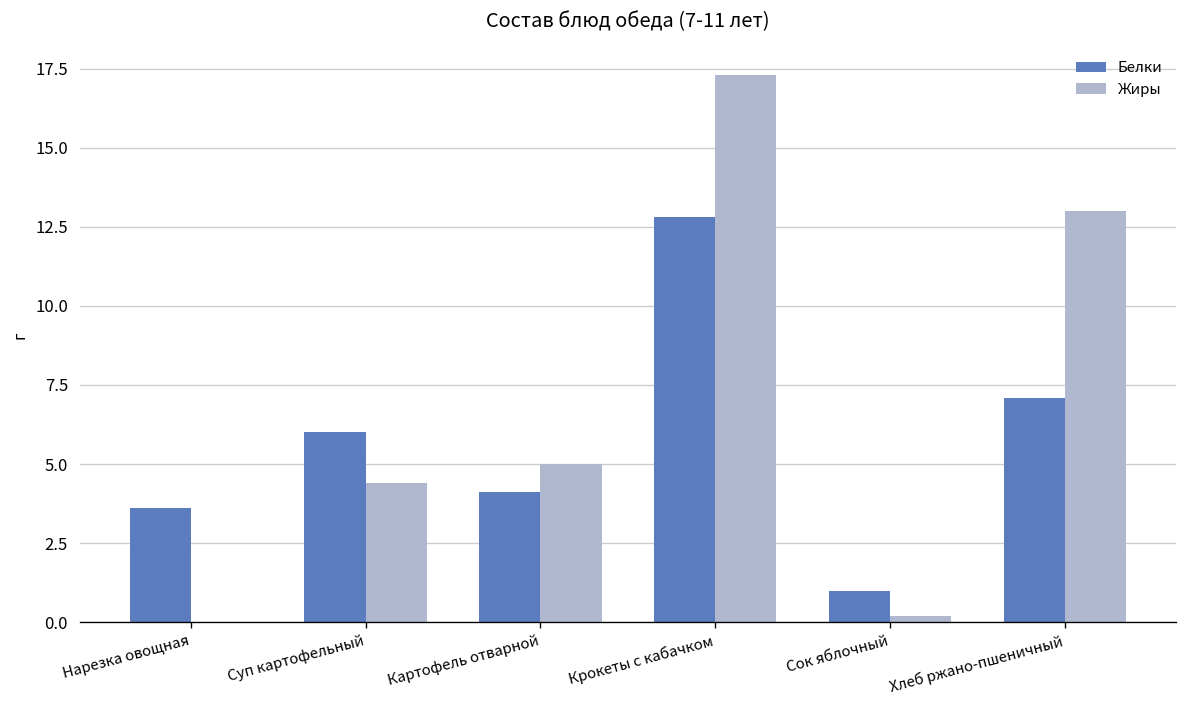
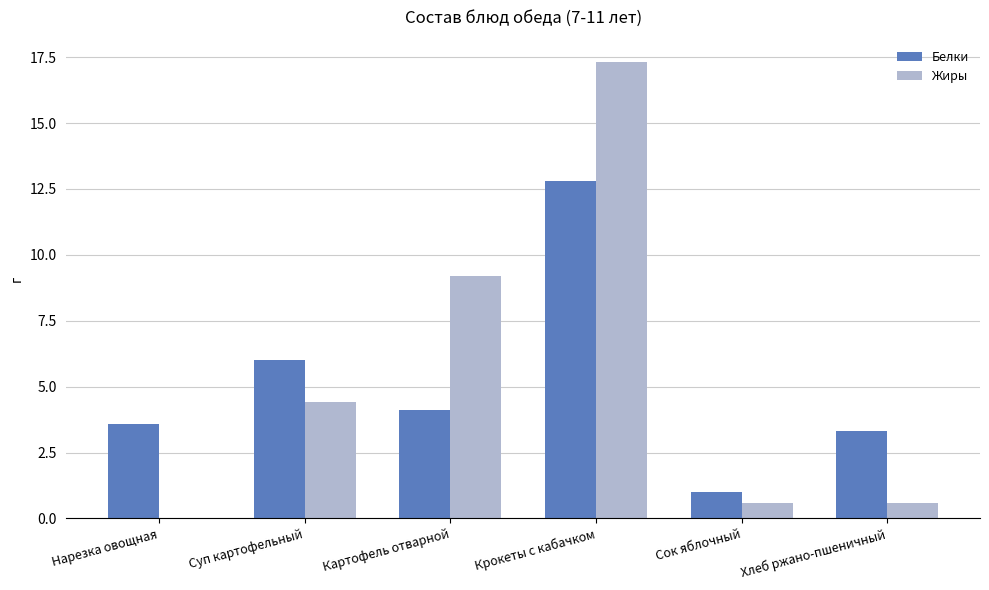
  {
    "Белки": {
      "Нарезка овощная": 3.6,
      "Суп картофельный": 6.0,
      "Картофель отварной": 4.1,
      "Крокеты с кабачком": 12.8,
      "Сок яблочный": 1.0,
-     "Хлеб ржано-пшеничный": 7.1
+     "Хлеб ржано-пшеничный": 3.3
    },
    "Жиры": {
      "Нарезка овощная": 0.0,
      "Суп картофельный": 4.4,
-     "Картофель отварной": 5.0,
+     "Картофель отварной": 9.2,
      "Крокеты с кабачком": 17.3,
-     "Сок яблочный": 0.2,
-     "Хлеб ржано-пшеничный": 13.0
+     "Сок яблочный": 0.6,
+     "Хлеб ржано-пшеничный": 0.6
    }
  }
